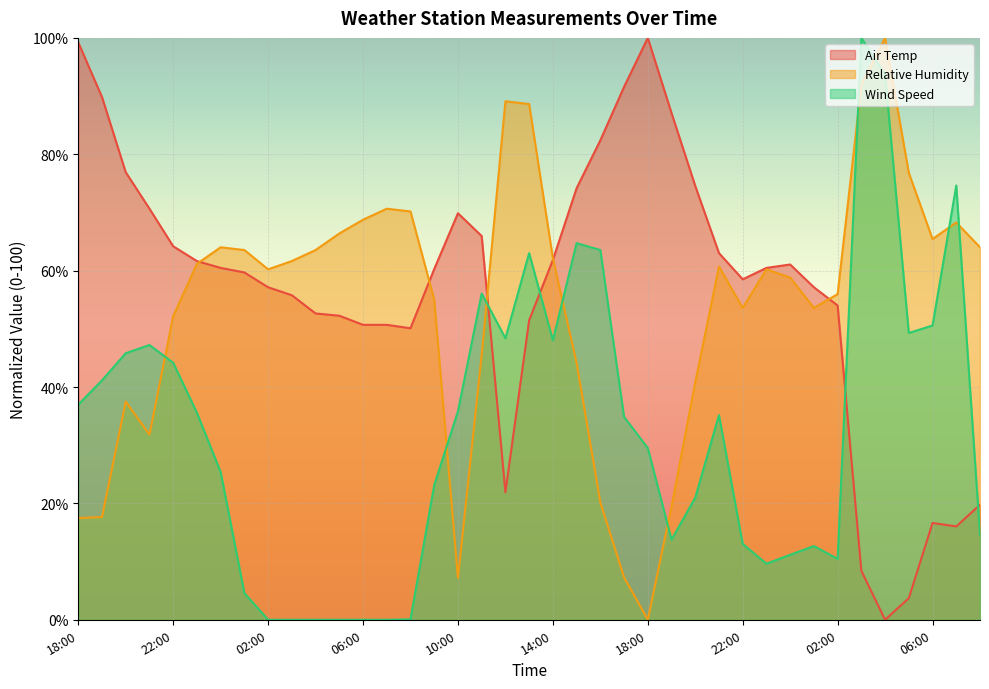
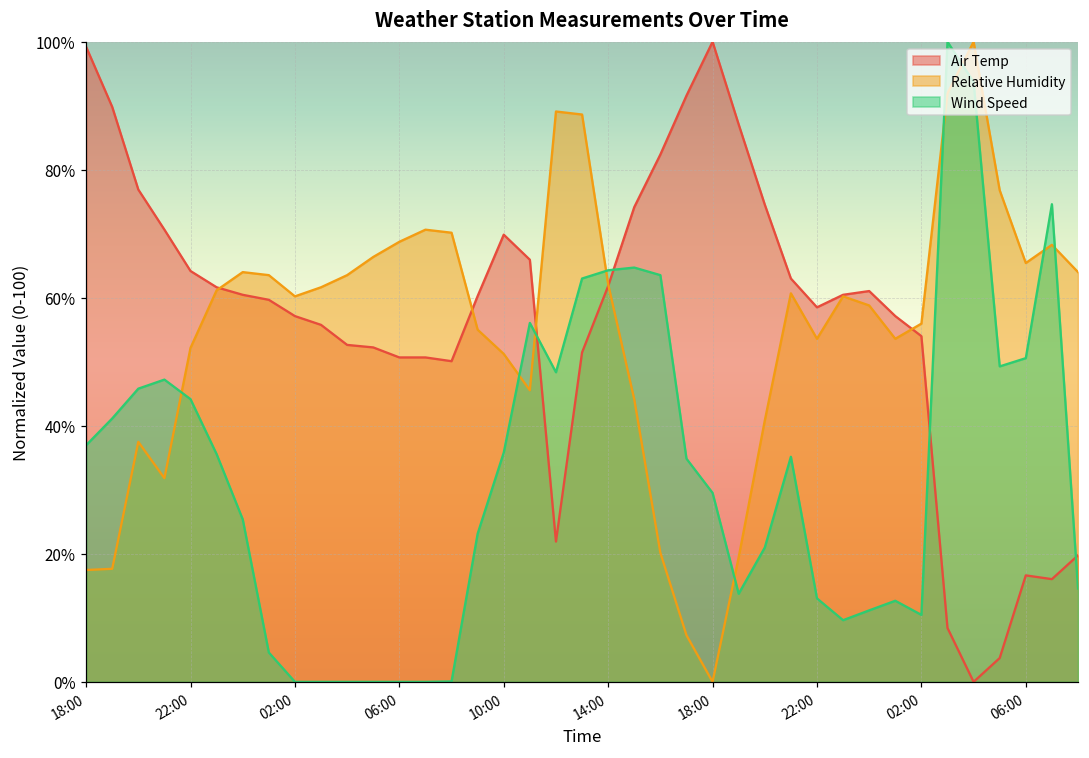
  {
    "Air Temp": {
      "10:00": "70%"
    },
    "Relative Humidity": {
-     "10:00": "7%"
+     "10:00": "51%"
    },
    "Wind Speed": {
      "10:00": "36%",
-     "14:00": "48%"
+     "14:00": "64%"
    }
  }
